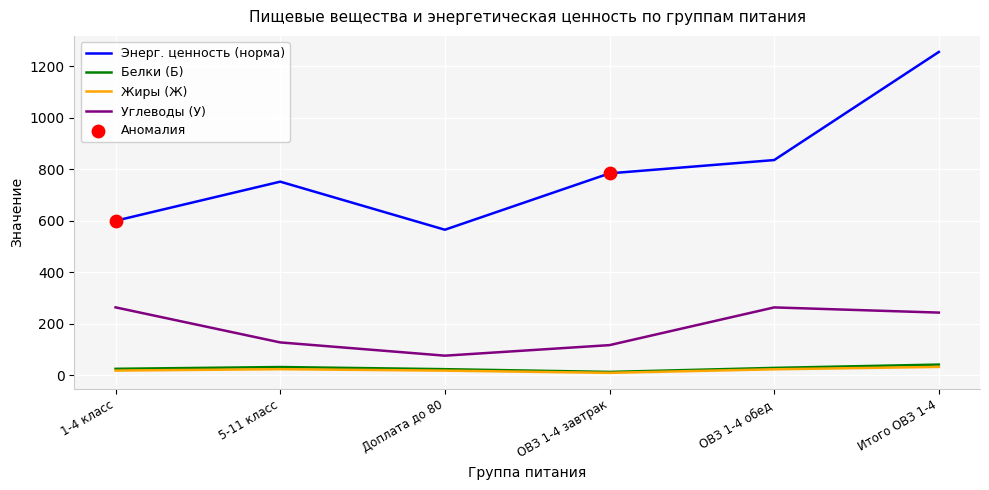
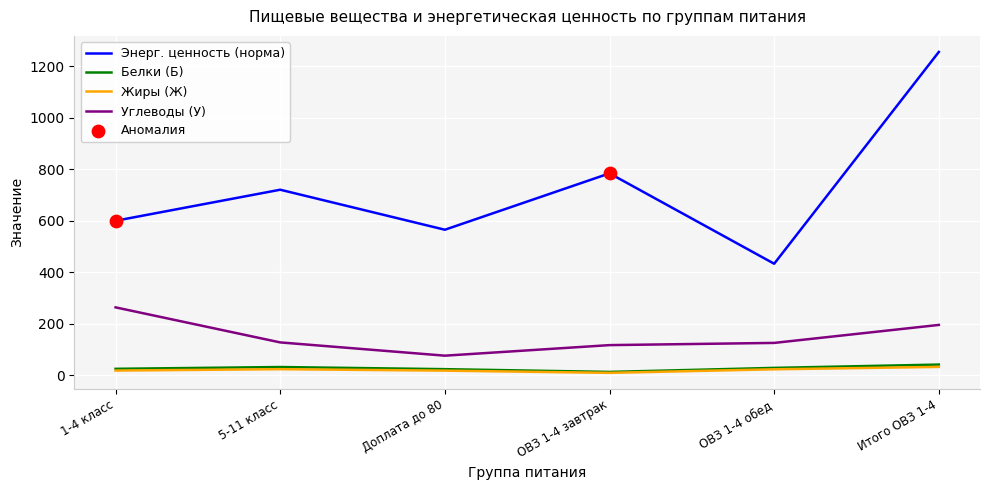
  {
    "Энерг. ценность (норма)": {
-     "5-11 класс": 750,
+     "5-11 класс": 720,
      "Доплата до 80": 570,
-     "ОВЗ 1-4 обед": 840,
+     "ОВЗ 1-4 обед": 430,
      "Итого ОВЗ 1-4": 1260
    },
    "Углеводы (У)": {
      "1-4 класс": 260,
      "5-11 класс": 130,
      "Доплата до 80": 80,
      "ОВЗ 1-4 завтрак": 120,
-     "ОВЗ 1-4 обед": 260,
-     "Итого ОВЗ 1-4": 240
+     "ОВЗ 1-4 обед": 130,
+     "Итого ОВЗ 1-4": 200
    }
  }
